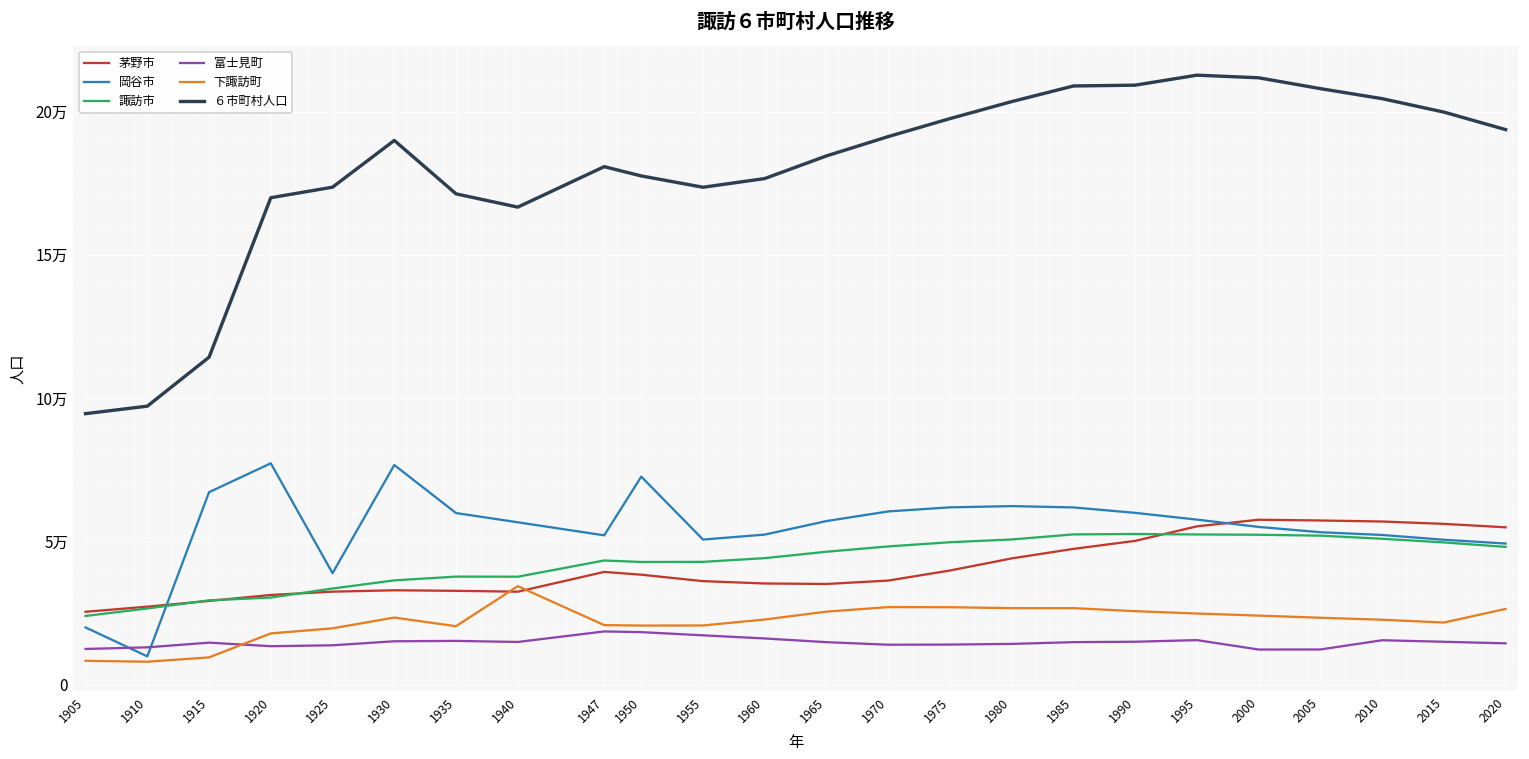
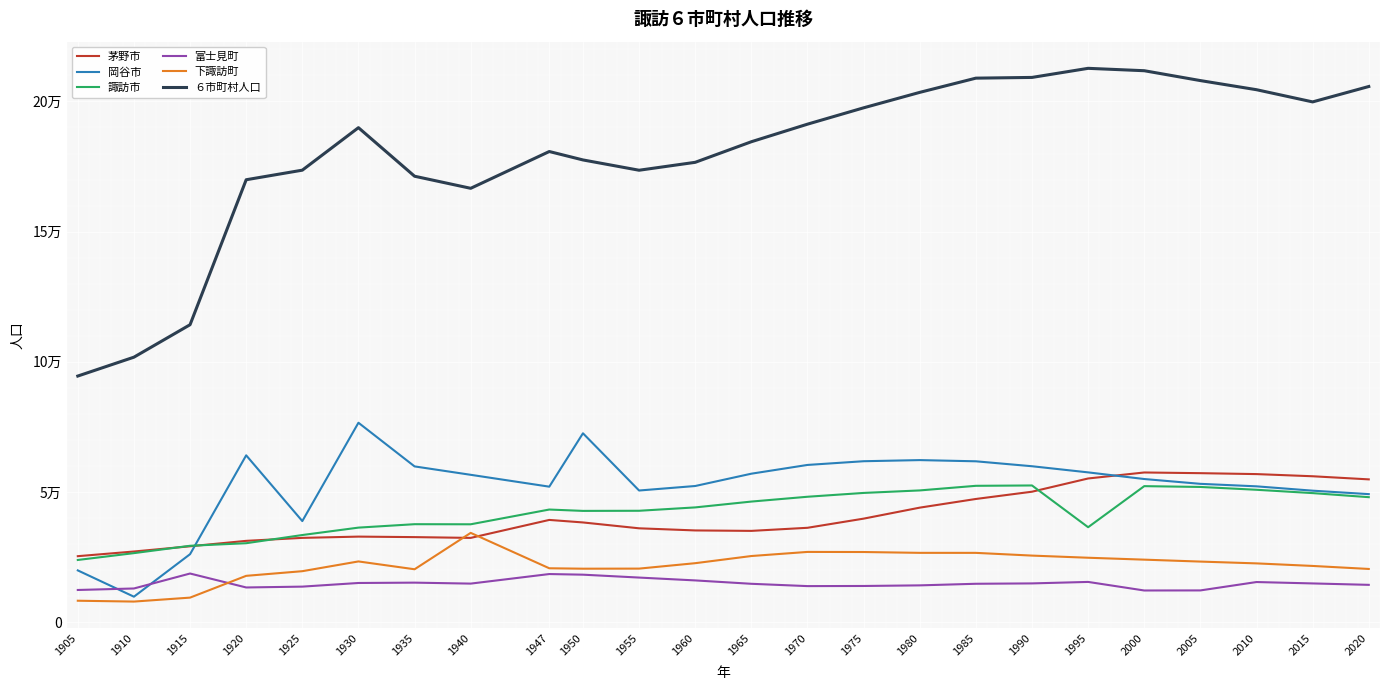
  {
    "茅野市": {
      "1905": "2.5万",
      "1925": "3.2万",
      "1930": "3.3万",
      "1935": "3.3万",
      "1940": "3.2万",
      "1947": "3.9万",
      "1950": "3.8万",
      "1955": "3.6万",
      "1960": "3.5万",
      "1965": "3.5万",
      "1970": "3.6万",
      "1975": "4.0万",
      "1980": "4.4万",
      "1985": "4.7万",
      "1990": "5.0万",
      "1995": "5.5万",
      "2000": "5.7万",
      "2005": "5.7万",
      "2010": "5.7万",
      "2015": "5.6万",
      "2020": "5.5万"
    },
    "岡谷市": {
      "1905": "2.0万",
      "1910": "1.0万",
-     "1915": "6.7万",
-     "1920": "7.7万",
+     "1915": "2.6万",
+     "1920": "6.4万",
      "1925": "3.9万",
      "1930": "7.7万",
      "1935": "6.0万",
      "1940": "5.7万",
      "1947": "5.2万",
      "1950": "7.3万",
      "1955": "5.1万",
      "1960": "5.2万",
      "1965": "5.7万",
      "1970": "6.0万",
      "1975": "6.2万",
      "1980": "6.2万",
      "1985": "6.2万",
      "1990": "6.0万",
      "1995": "5.7万",
      "2000": "5.5万",
      "2005": "5.3万",
      "2010": "5.2万",
      "2020": "4.9万"
    },
    "諏訪市": {
      "1905": "2.4万",
      "1925": "3.3万",
      "1930": "3.6万",
      "1935": "3.8万",
      "1940": "3.8万",
      "1947": "4.3万",
      "1950": "4.3万",
      "1955": "4.3万",
      "1960": "4.4万",
      "1965": "4.6万",
      "1970": "4.8万",
      "1975": "5.0万",
      "1980": "5.1万",
      "1985": "5.2万",
      "1990": "5.2万",
-     "1995": "5.2万",
+     "1995": "3.6万",
      "2000": "5.2万",
      "2005": "5.2万",
      "2010": "5.1万",
      "2020": "4.8万"
    },
    "富士見町": {
      "1905": "1.2万",
      "1910": "1.3万",
-     "1915": "1.5万",
+     "1915": "1.9万",
      "1920": "1.3万",
      "1925": "1.4万",
      "1930": "1.5万",
      "1935": "1.5万",
      "1940": "1.5万",
      "1947": "1.8万",
      "1950": "1.8万",
      "1955": "1.7万",
      "1960": "1.6万",
      "1965": "1.5万",
      "1970": "1.4万",
      "1975": "1.4万",
      "1980": "1.4万",
      "1985": "1.5万",
      "1990": "1.5万",
      "1995": "1.5万",
      "2000": "1.2万",
      "2005": "1.2万",
      "2010": "1.5万",
      "2015": "1.5万",
      "2020": "1.4万"
    },
    "下諏訪町": {
      "1905": "0.8万",
      "1910": "0.8万",
      "1915": "0.9万",
      "1920": "1.8万",
      "1925": "2.0万",
      "1930": "2.3万",
      "1935": "2.0万",
      "1940": "3.4万",
      "1947": "2.1万",
      "1950": "2.0万",
      "1955": "2.1万",
      "1960": "2.3万",
      "1965": "2.5万",
      "1970": "2.7万",
      "1975": "2.7万",
      "1980": "2.7万",
      "1985": "2.7万",
      "1990": "2.6万",
      "1995": "2.5万",
      "2000": "2.4万",
      "2005": "2.3万",
      "2010": "2.3万",
      "2015": "2.2万",
-     "2020": "2.6万"
+     "2020": "2.0万"
    },
    "６市町村人口": {
      "1905": "9.5万",
-     "1910": "9.7万",
+     "1910": "10.2万",
      "1915": "11.4万",
      "1920": "17.0万",
      "1925": "17.4万",
      "1930": "19.0万",
      "1935": "17.1万",
      "1940": "16.7万",
      "1947": "18.1万",
      "1950": "17.8万",
      "1955": "17.4万",
      "1960": "17.7万",
      "1965": "18.5万",
      "1970": "19.1万",
      "1975": "19.8万",
      "1980": "20.3万",
      "1985": "20.9万",
      "1990": "20.9万",
      "1995": "21.3万",
      "2000": "21.2万",
      "2005": "20.8万",
      "2010": "20.5万",
      "2015": "20.0万",
-     "2020": "19.4万"
+     "2020": "20.6万"
    }
  }
